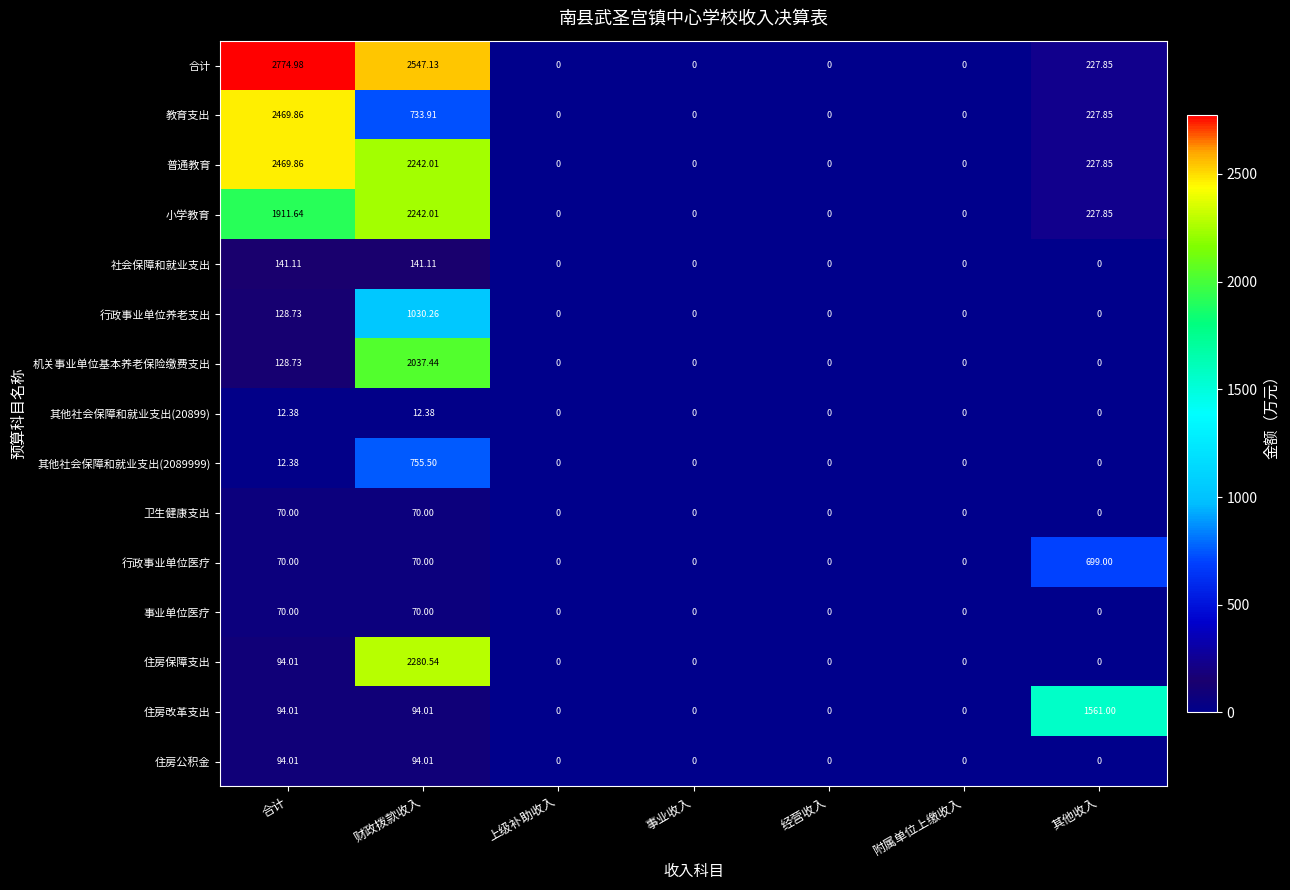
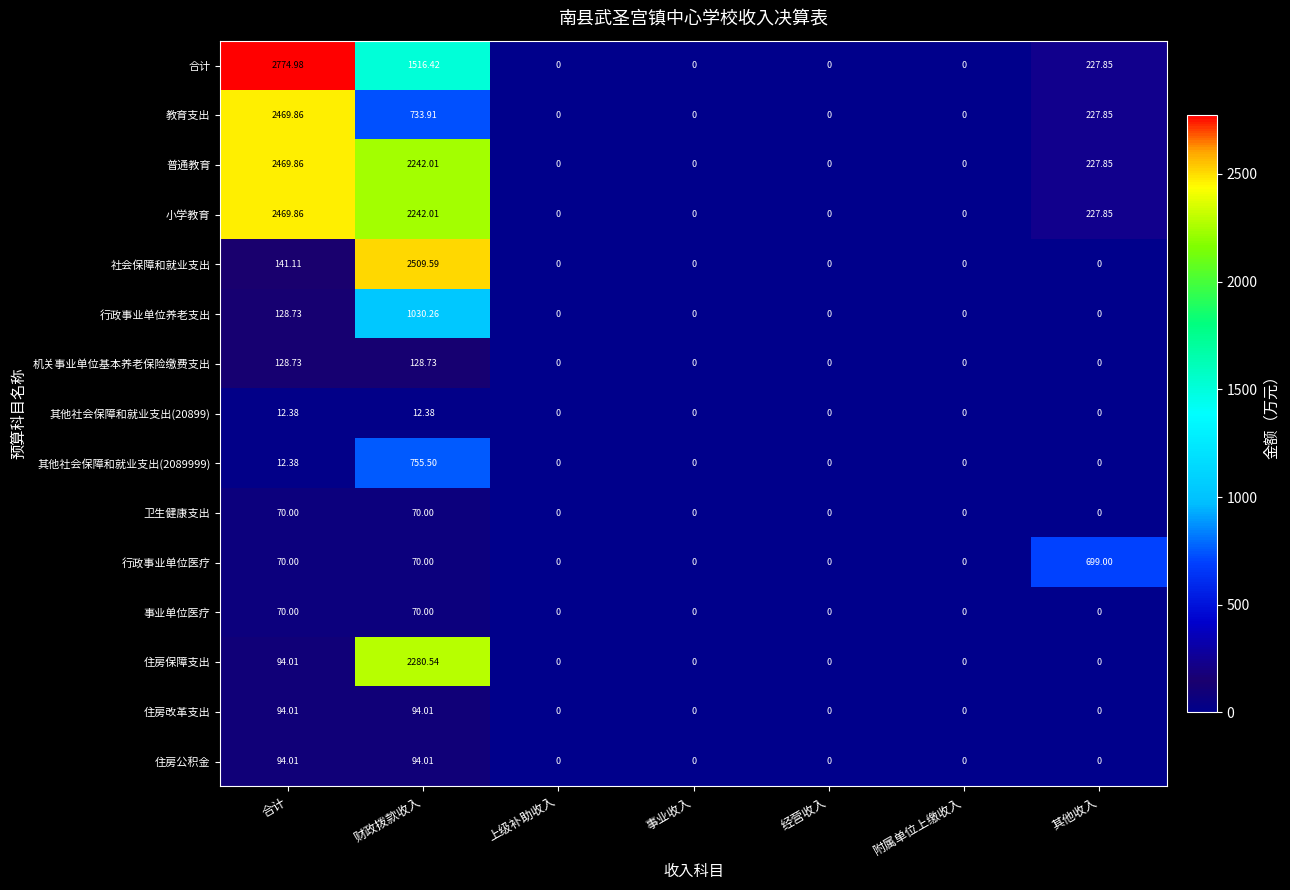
  {
    "合计": {
      "合计": 2774.98,
-     "财政拨款收入": 2547.13,
+     "财政拨款收入": 1516.42,
      "上级补助收入": 0,
      "事业收入": 0,
      "经营收入": 0,
      "附属单位上缴收入": 0,
      "其他收入": 227.85
    },
    "教育支出": {
      "合计": 2469.86,
      "财政拨款收入": 733.91,
      "上级补助收入": 0,
      "事业收入": 0,
      "经营收入": 0,
      "附属单位上缴收入": 0,
      "其他收入": 227.85
    },
    "普通教育": {
      "合计": 2469.86,
      "财政拨款收入": 2242.01,
      "上级补助收入": 0,
      "事业收入": 0,
      "经营收入": 0,
      "附属单位上缴收入": 0,
      "其他收入": 227.85
    },
    "小学教育": {
-     "合计": 1911.64,
+     "合计": 2469.86,
      "财政拨款收入": 2242.01,
      "上级补助收入": 0,
      "事业收入": 0,
      "经营收入": 0,
      "附属单位上缴收入": 0,
      "其他收入": 227.85
    },
    "社会保障和就业支出": {
      "合计": 141.11,
-     "财政拨款收入": 141.11,
+     "财政拨款收入": 2509.59,
      "上级补助收入": 0,
      "事业收入": 0,
      "经营收入": 0,
      "附属单位上缴收入": 0,
      "其他收入": 0
    },
    "行政事业单位养老支出": {
      "合计": 128.73,
      "财政拨款收入": 1030.26,
      "上级补助收入": 0,
      "事业收入": 0,
      "经营收入": 0,
      "附属单位上缴收入": 0,
      "其他收入": 0
    },
    "机关事业单位基本养老保险缴费支出": {
      "合计": 128.73,
-     "财政拨款收入": 2037.44,
+     "财政拨款收入": 128.73,
      "上级补助收入": 0,
      "事业收入": 0,
      "经营收入": 0,
      "附属单位上缴收入": 0,
      "其他收入": 0
    },
    "其他社会保障和就业支出(20899)": {
      "合计": 12.38,
      "财政拨款收入": 12.38,
      "上级补助收入": 0,
      "事业收入": 0,
      "经营收入": 0,
      "附属单位上缴收入": 0,
      "其他收入": 0
    },
    "其他社会保障和就业支出(2089999)": {
      "合计": 12.38,
      "财政拨款收入": 755.50,
      "上级补助收入": 0,
      "事业收入": 0,
      "经营收入": 0,
      "附属单位上缴收入": 0,
      "其他收入": 0
    },
    "卫生健康支出": {
      "合计": 70.00,
      "财政拨款收入": 70.00,
      "上级补助收入": 0,
      "事业收入": 0,
      "经营收入": 0,
      "附属单位上缴收入": 0,
      "其他收入": 0
    },
    "行政事业单位医疗": {
      "合计": 70.00,
      "财政拨款收入": 70.00,
      "上级补助收入": 0,
      "事业收入": 0,
      "经营收入": 0,
      "附属单位上缴收入": 0,
      "其他收入": 699.00
    },
    "事业单位医疗": {
      "合计": 70.00,
      "财政拨款收入": 70.00,
      "上级补助收入": 0,
      "事业收入": 0,
      "经营收入": 0,
      "附属单位上缴收入": 0,
      "其他收入": 0
    },
    "住房保障支出": {
      "合计": 94.01,
      "财政拨款收入": 2280.54,
      "上级补助收入": 0,
      "事业收入": 0,
      "经营收入": 0,
      "附属单位上缴收入": 0,
      "其他收入": 0
    },
    "住房改革支出": {
      "合计": 94.01,
      "财政拨款收入": 94.01,
      "上级补助收入": 0,
      "事业收入": 0,
      "经营收入": 0,
      "附属单位上缴收入": 0,
-     "其他收入": 1561.00
+     "其他收入": 0
    },
    "住房公积金": {
      "合计": 94.01,
      "财政拨款收入": 94.01,
      "上级补助收入": 0,
      "事业收入": 0,
      "经营收入": 0,
      "附属单位上缴收入": 0,
      "其他收入": 0
    }
  }
